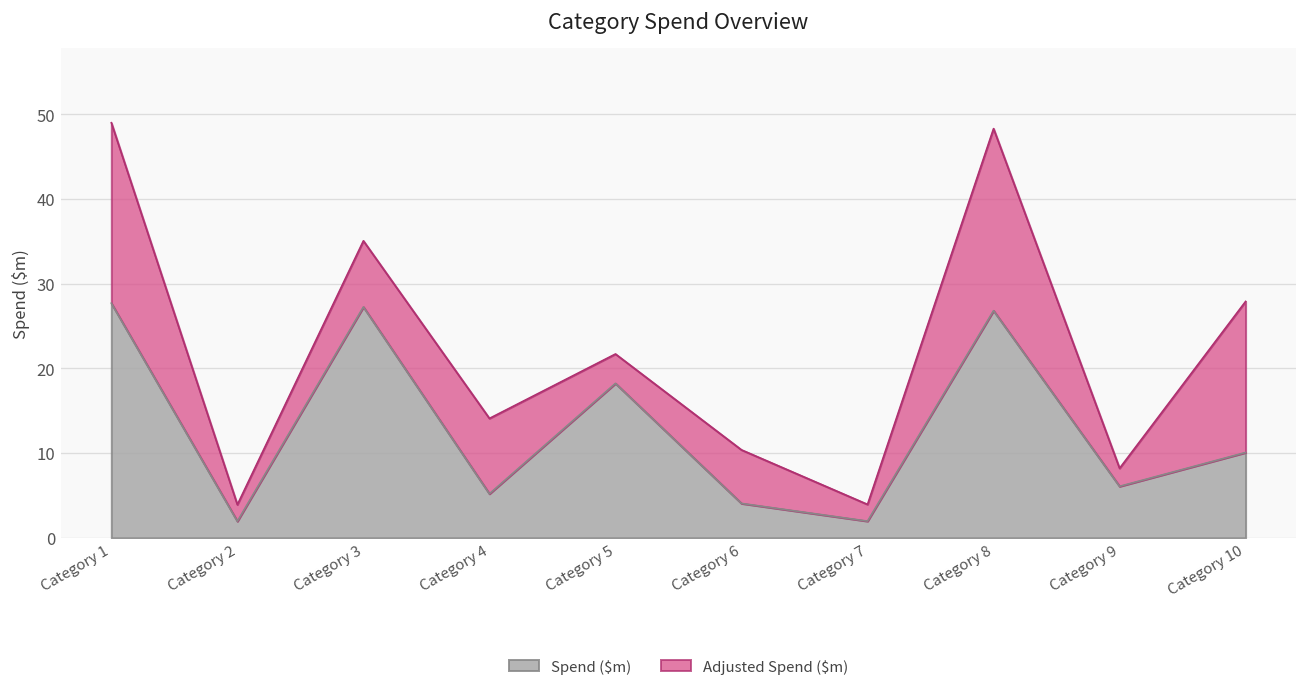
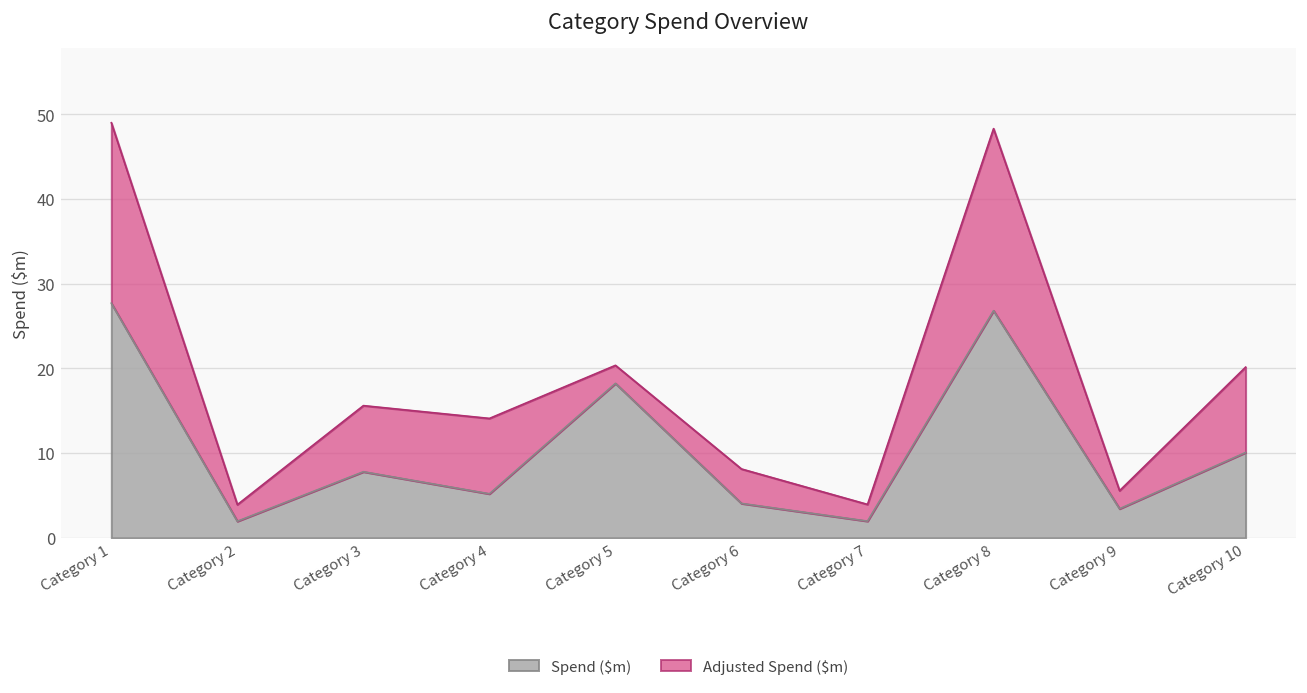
  {
    "Spend ($m)": {
      "Category 1": 28,
      "Category 2": 2,
-     "Category 3": 27,
+     "Category 3": 8,
      "Category 4": 5,
      "Category 5": 18,
      "Category 6": 4,
      "Category 7": 2,
      "Category 8": 27,
-     "Category 9": 6,
+     "Category 9": 3,
      "Category 10": 10
    },
    "Adjusted Spend ($m)": {
      "Category 1": 21,
      "Category 2": 2,
      "Category 3": 8,
      "Category 4": 9,
-     "Category 5": 3,
-     "Category 6": 6,
+     "Category 5": 2,
+     "Category 6": 4,
      "Category 7": 2,
      "Category 8": 21,
      "Category 9": 2,
-     "Category 10": 18
+     "Category 10": 10
    }
  }
